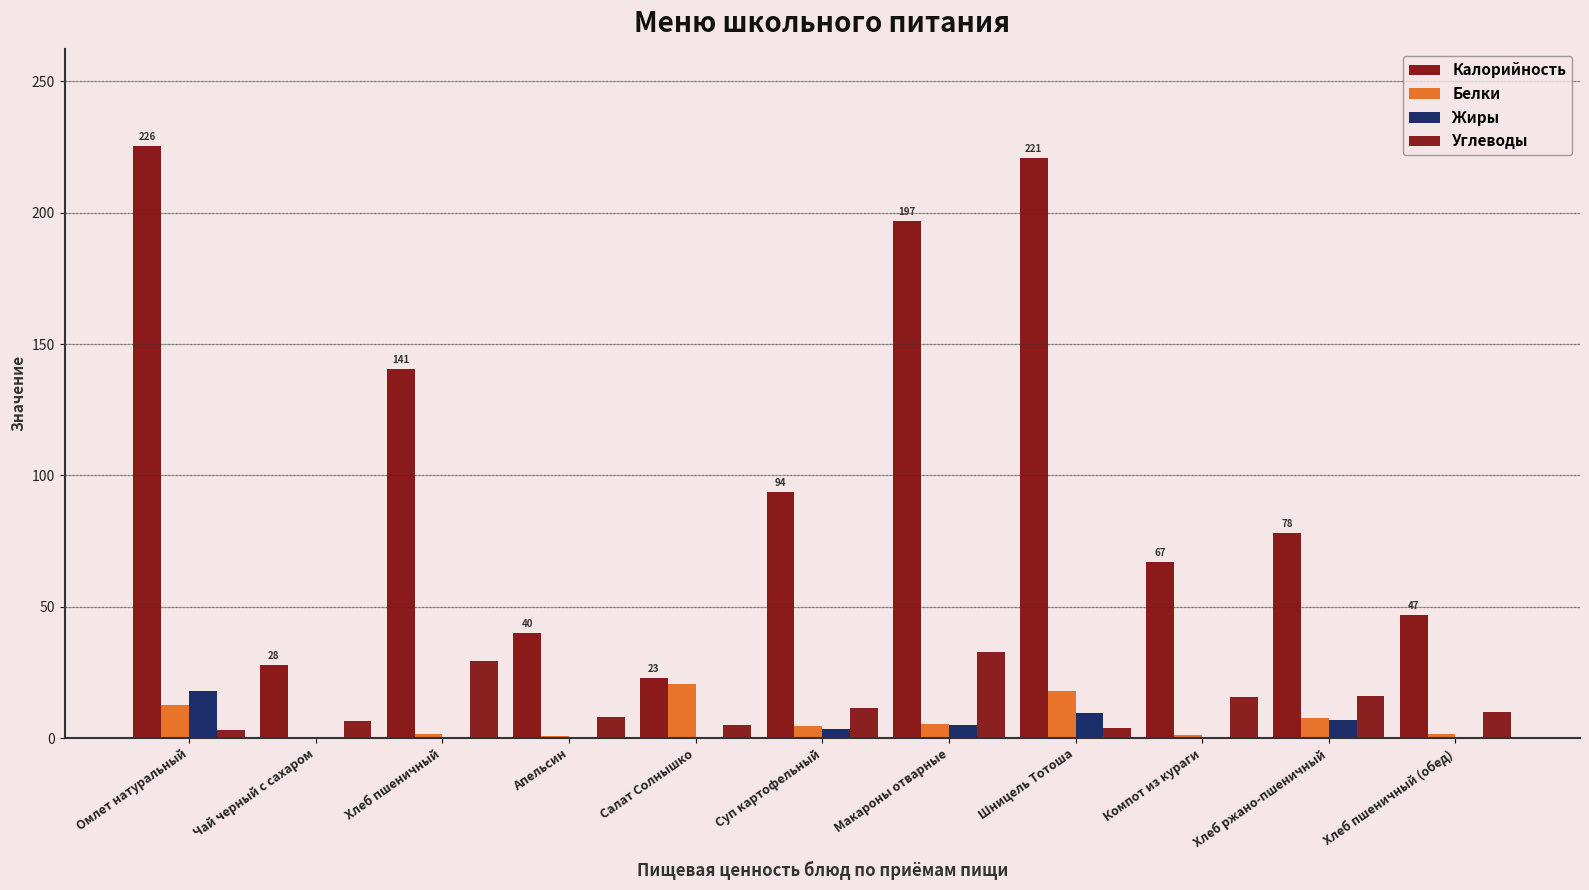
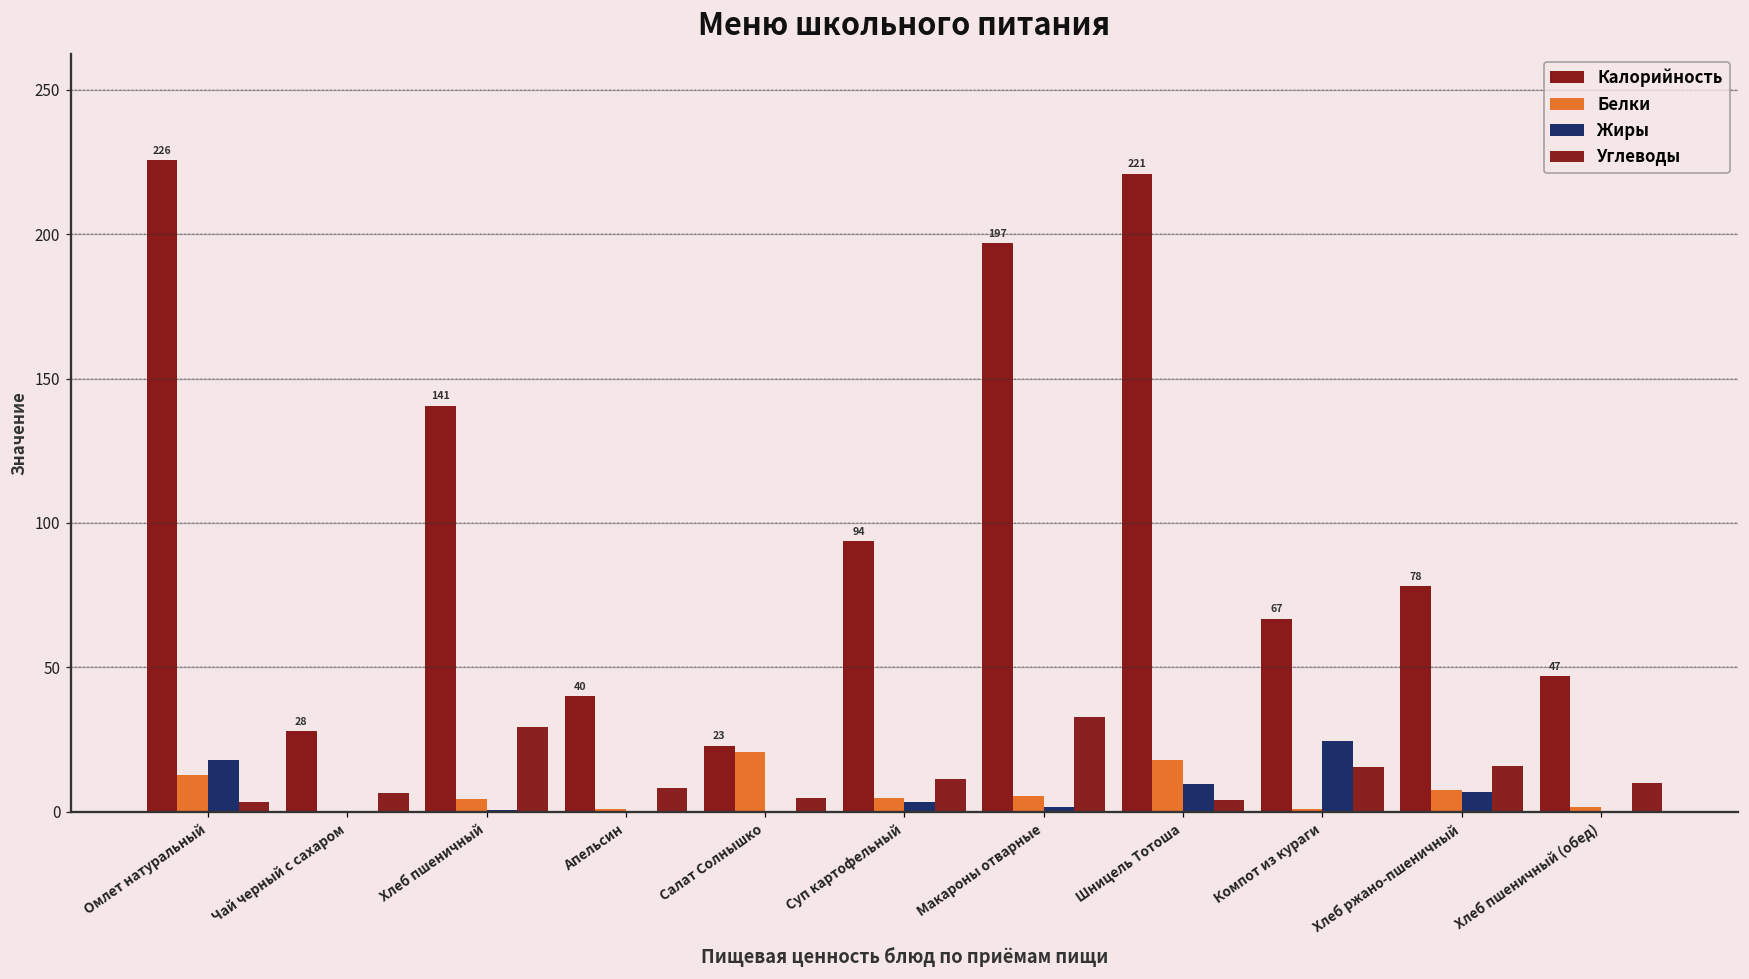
  {
    "Белки": {
      "Омлет натуральный": 13,
-     "Хлеб пшеничный": 2,
+     "Хлеб пшеничный": 5,
      "Салат Солнышко": 21,
      "Суп картофельный": 5,
      "Макароны отварные": 5,
      "Шницель Тотоша": 18,
      "Компот из кураги": 1,
      "Хлеб ржано-пшеничный": 8,
      "Хлеб пшеничный (обед)": 2
    },
    "Жиры": {
      "Омлет натуральный": 18,
      "Суп картофельный": 3,
-     "Макароны отварные": 5,
+     "Макароны отварные": 2,
      "Шницель Тотоша": 10,
-     "Компот из кураги": 0,
+     "Компот из кураги": 25,
      "Хлеб ржано-пшеничный": 7
    }
  }
